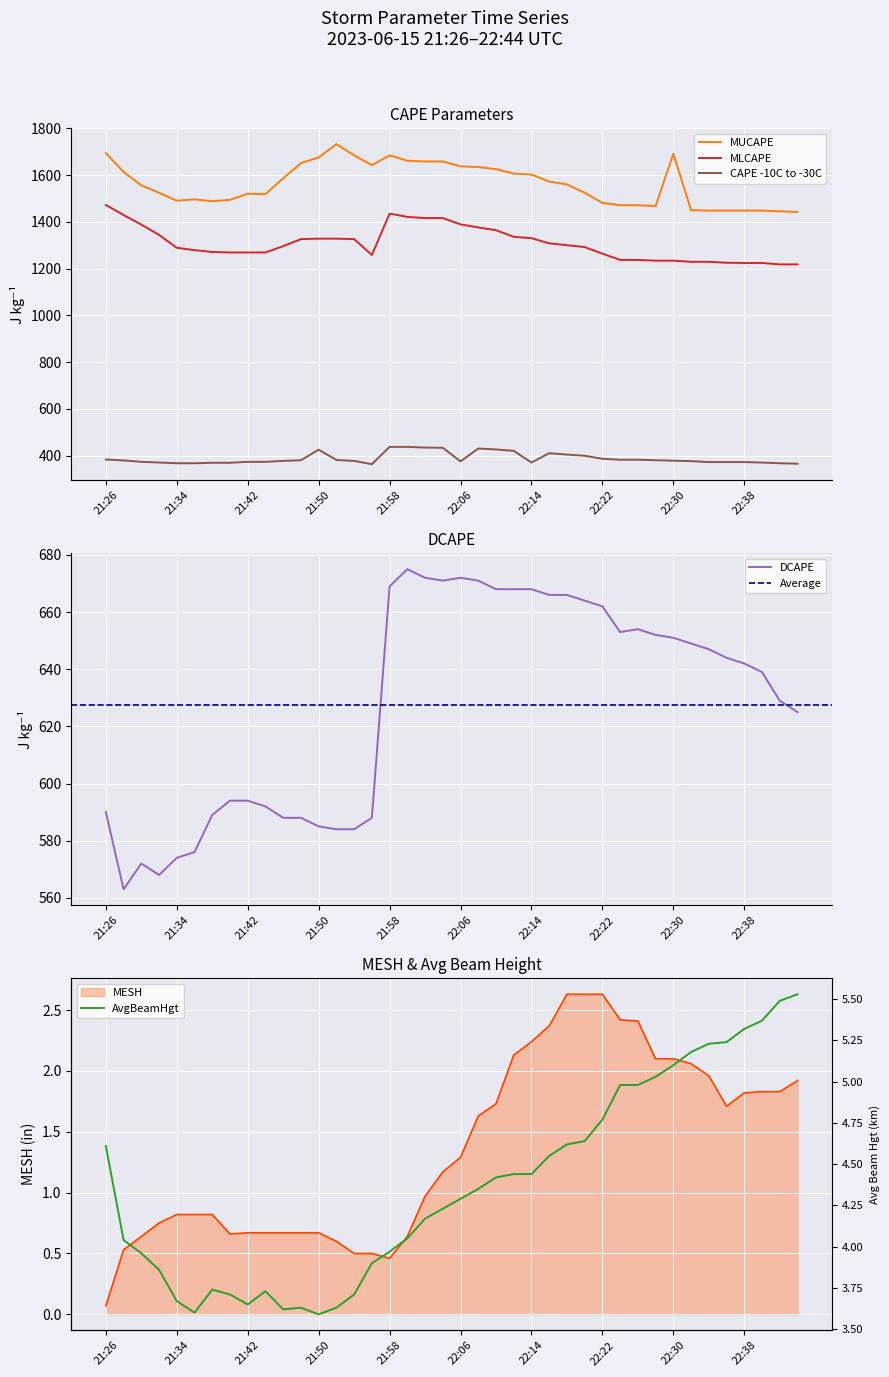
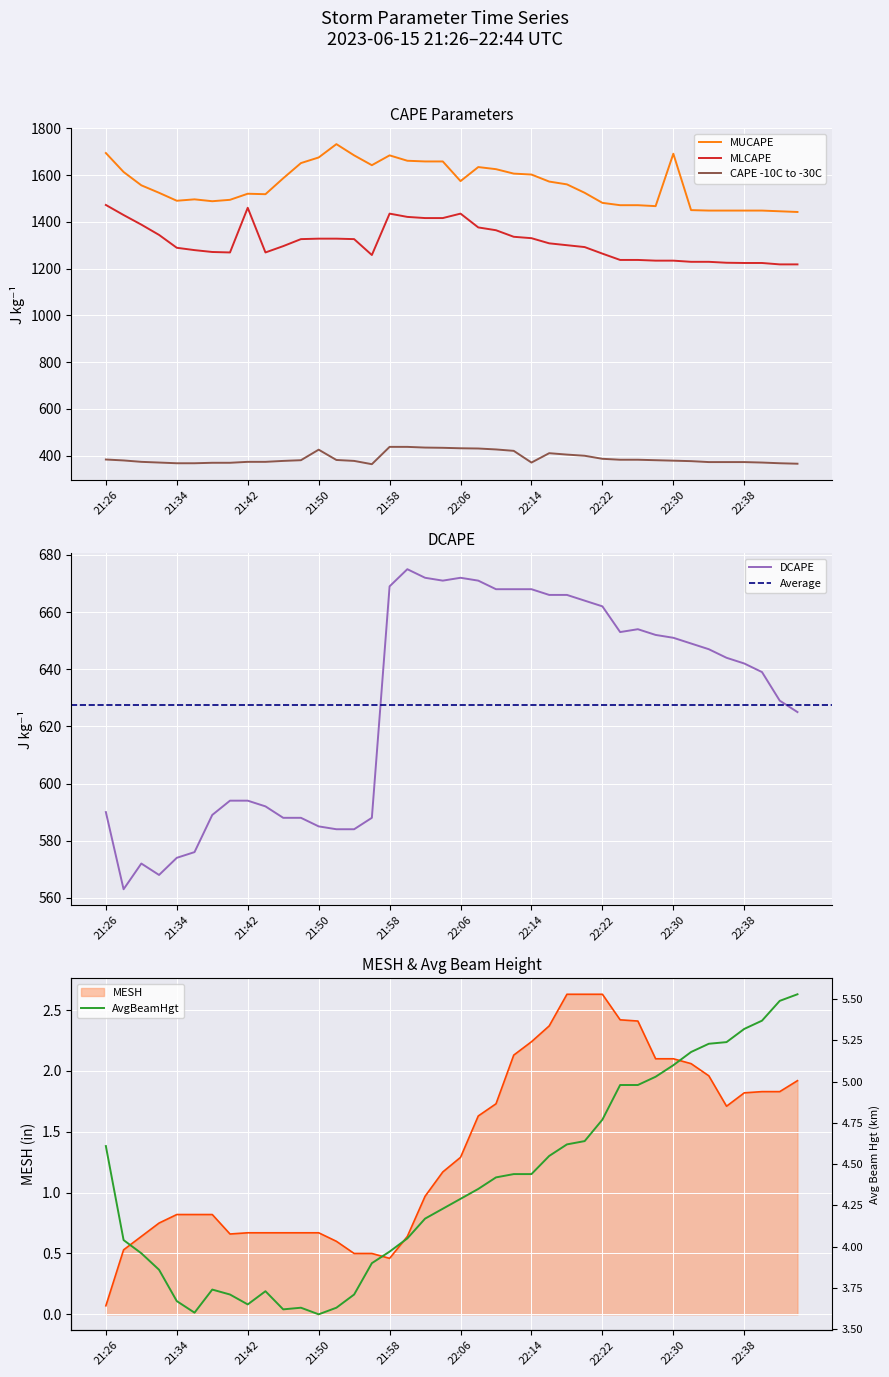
  {
    "CAPE Parameters": {
      "MUCAPE": {
        "21:26": 1690,
        "21:34": 1490,
        "21:42": 1520,
        "21:50": 1680,
        "21:58": 1680,
-       "22:06": 1640,
+       "22:06": 1570,
        "22:14": 1600,
        "22:22": 1480,
        "22:30": 1690,
        "22:38": 1450
      },
      "MLCAPE": {
        "21:26": 1470,
        "21:34": 1290,
-       "21:42": 1270,
+       "21:42": 1460,
        "21:50": 1330,
        "21:58": 1440,
-       "22:06": 1390,
+       "22:06": 1440,
        "22:14": 1330,
        "22:22": 1260,
        "22:30": 1230,
        "22:38": 1220
      },
      "CAPE -10C to -30C": {
        "21:26": 380,
        "21:34": 370,
        "21:42": 370,
        "21:50": 430,
        "21:58": 440,
-       "22:06": 380,
+       "22:06": 430,
        "22:14": 370,
        "22:22": 390,
        "22:30": 380,
        "22:38": 370
      }
    },
    "DCAPE": {
      "21:26": 590,
      "21:34": 574,
      "21:42": 594,
      "21:50": 585,
      "21:58": 669,
      "22:06": 672,
      "22:14": 668,
      "22:22": 662,
      "22:30": 651,
      "22:38": 642
    }
  }
